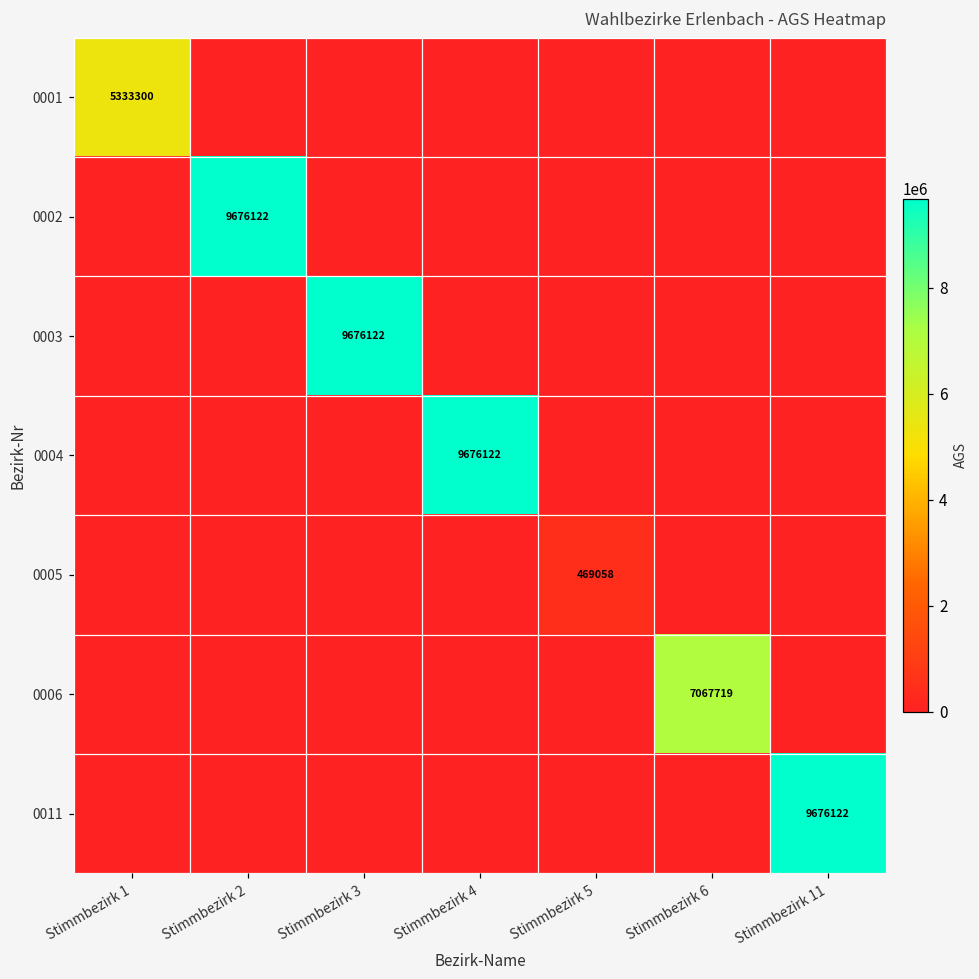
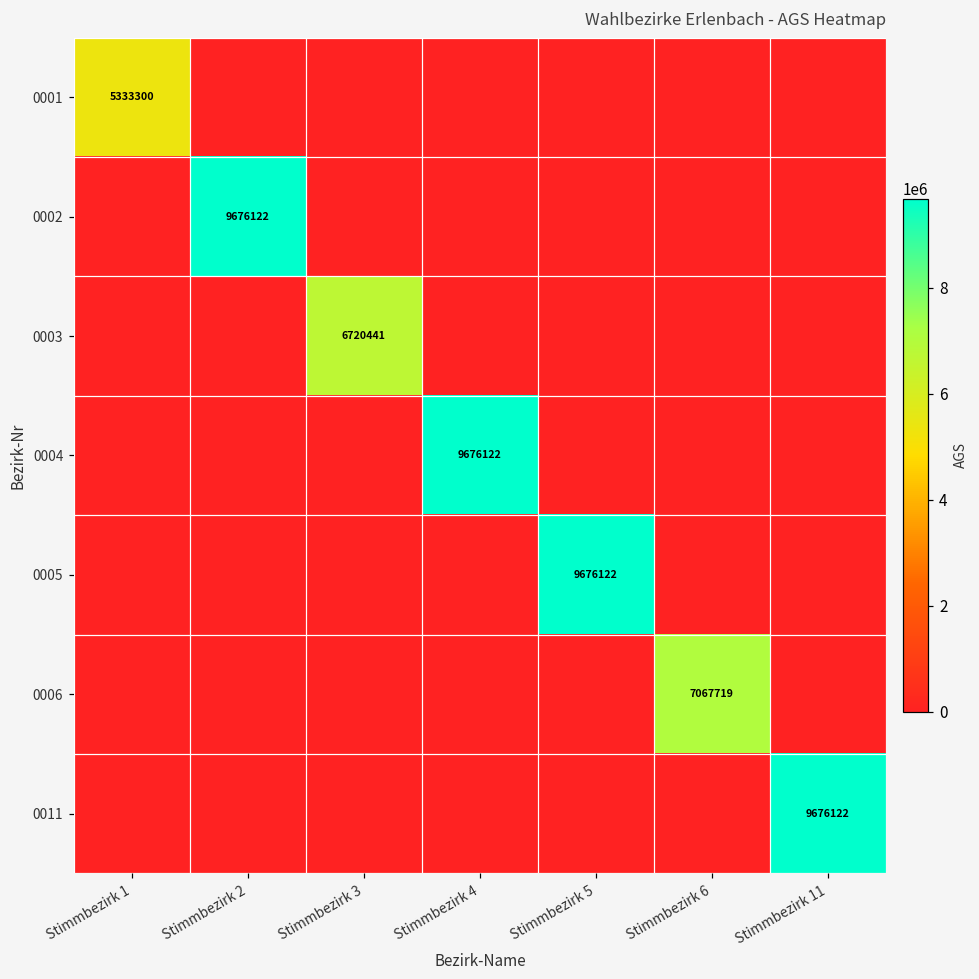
  {
    "0001": {
      "Stimmbezirk 1": 5333300
    },
    "0002": {
      "Stimmbezirk 2": 9676122
    },
    "0003": {
-     "Stimmbezirk 3": 9676122
+     "Stimmbezirk 3": 6720441
    },
    "0004": {
      "Stimmbezirk 4": 9676122
    },
    "0005": {
-     "Stimmbezirk 5": 469058
+     "Stimmbezirk 5": 9676122
    },
    "0006": {
      "Stimmbezirk 6": 7067719
    },
    "0011": {
      "Stimmbezirk 11": 9676122
    }
  }
